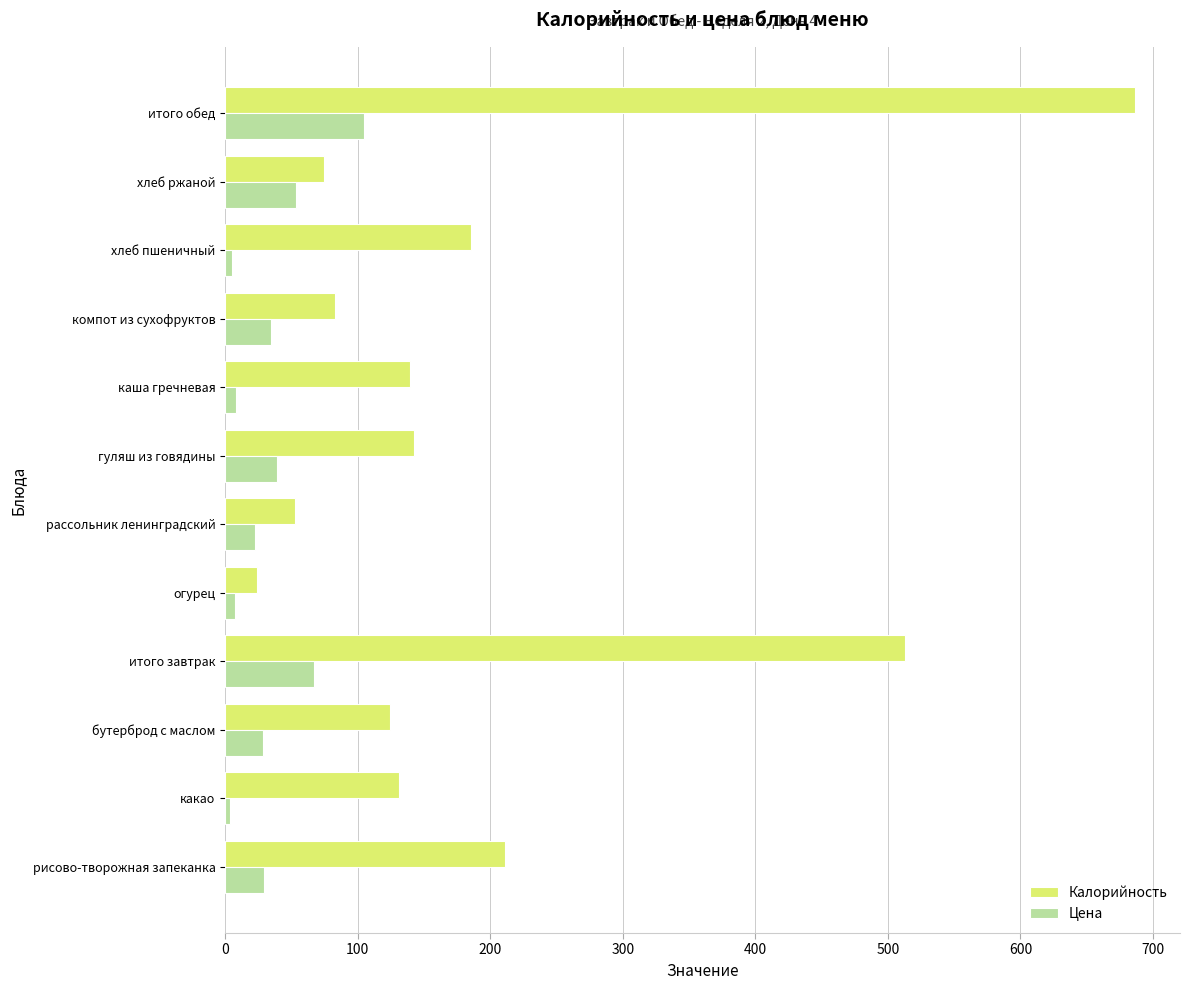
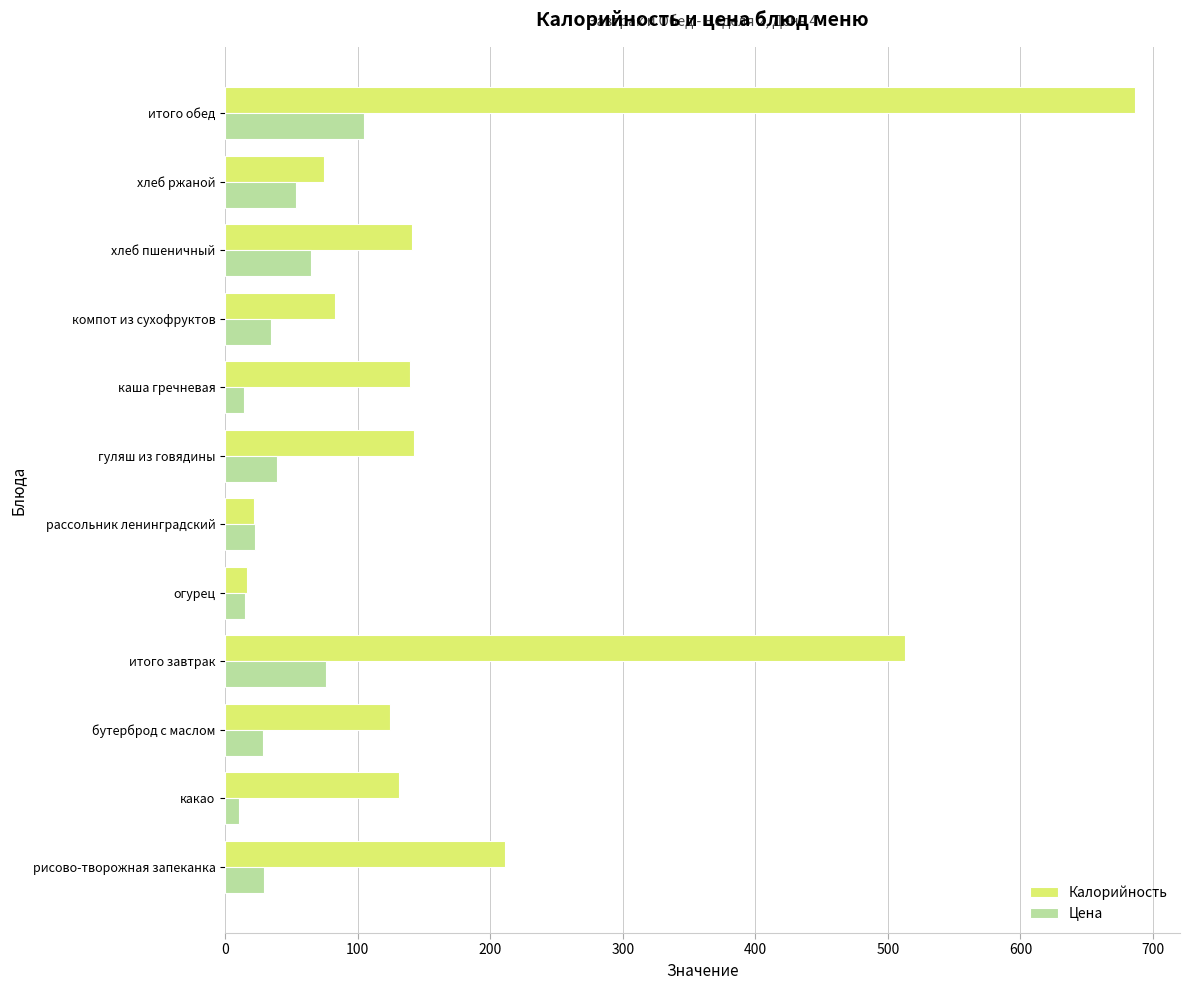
  {
    "Калорийность": {
      "итого обед": 686,
      "хлеб ржаной": 75,
-     "хлеб пшеничный": 185,
+     "хлеб пшеничный": 141,
      "компот из сухофруктов": 83,
      "каша гречневая": 139,
      "гуляш из говядины": 142,
-     "рассольник ленинградский": 52,
-     "огурец": 24,
+     "рассольник ленинградский": 22,
+     "огурец": 16,
      "итого завтрак": 513,
      "бутерброд с маслом": 124,
      "какао": 131,
      "рисово-творожная запеканка": 211
    },
    "Цена": {
      "итого обед": 105,
      "хлеб ржаной": 53,
-     "хлеб пшеничный": 5,
+     "хлеб пшеничный": 65,
      "компот из сухофруктов": 35,
-     "каша гречневая": 8,
+     "каша гречневая": 14,
      "гуляш из говядины": 39,
      "рассольник ленинградский": 22,
-     "огурец": 8,
-     "итого завтрак": 67,
+     "огурец": 15,
+     "итого завтрак": 76,
      "бутерброд с маслом": 28,
-     "какао": 3,
+     "какао": 10,
      "рисово-творожная запеканка": 29
    }
  }
